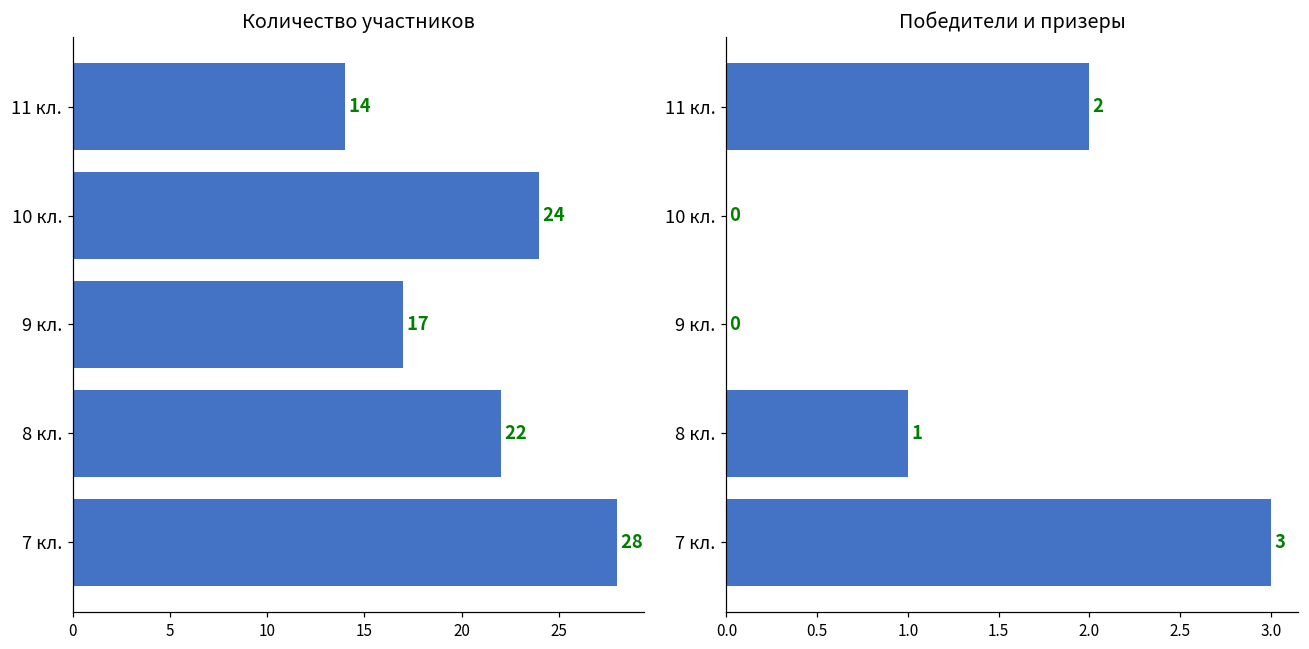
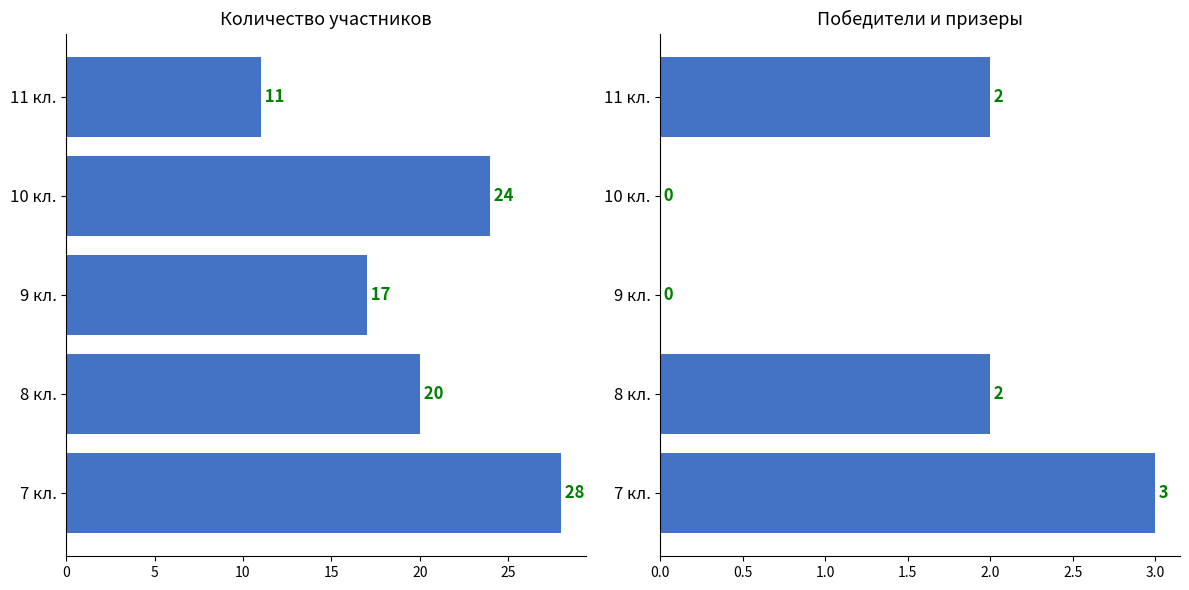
  {
    "Количество участников": {
-     "11 кл.": 14,
+     "11 кл.": 11,
      "10 кл.": 24,
      "9 кл.": 17,
-     "8 кл.": 22,
+     "8 кл.": 20,
      "7 кл.": 28
    },
    "Победители и призеры": {
      "11 кл.": 2,
      "10 кл.": 0,
      "9 кл.": 0,
-     "8 кл.": 1,
+     "8 кл.": 2,
      "7 кл.": 3
    }
  }
